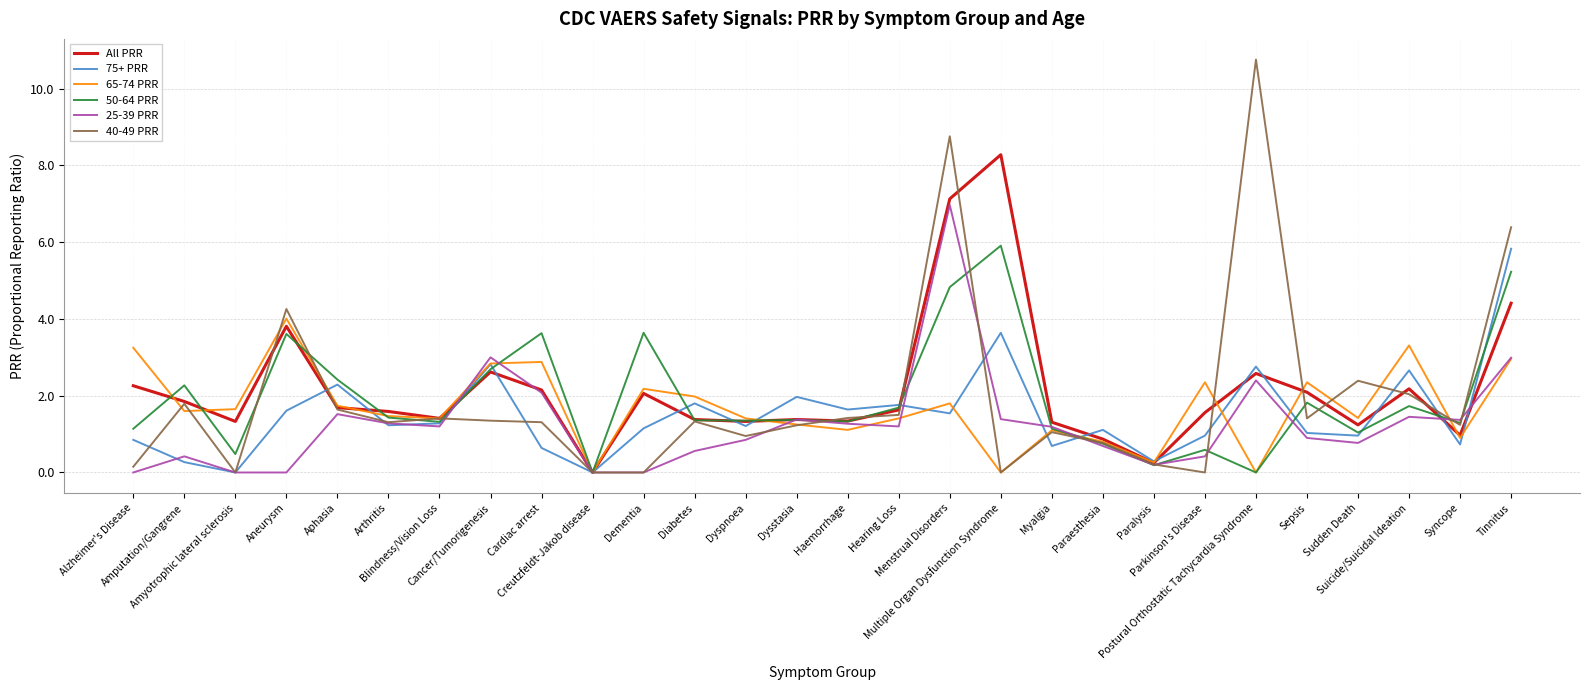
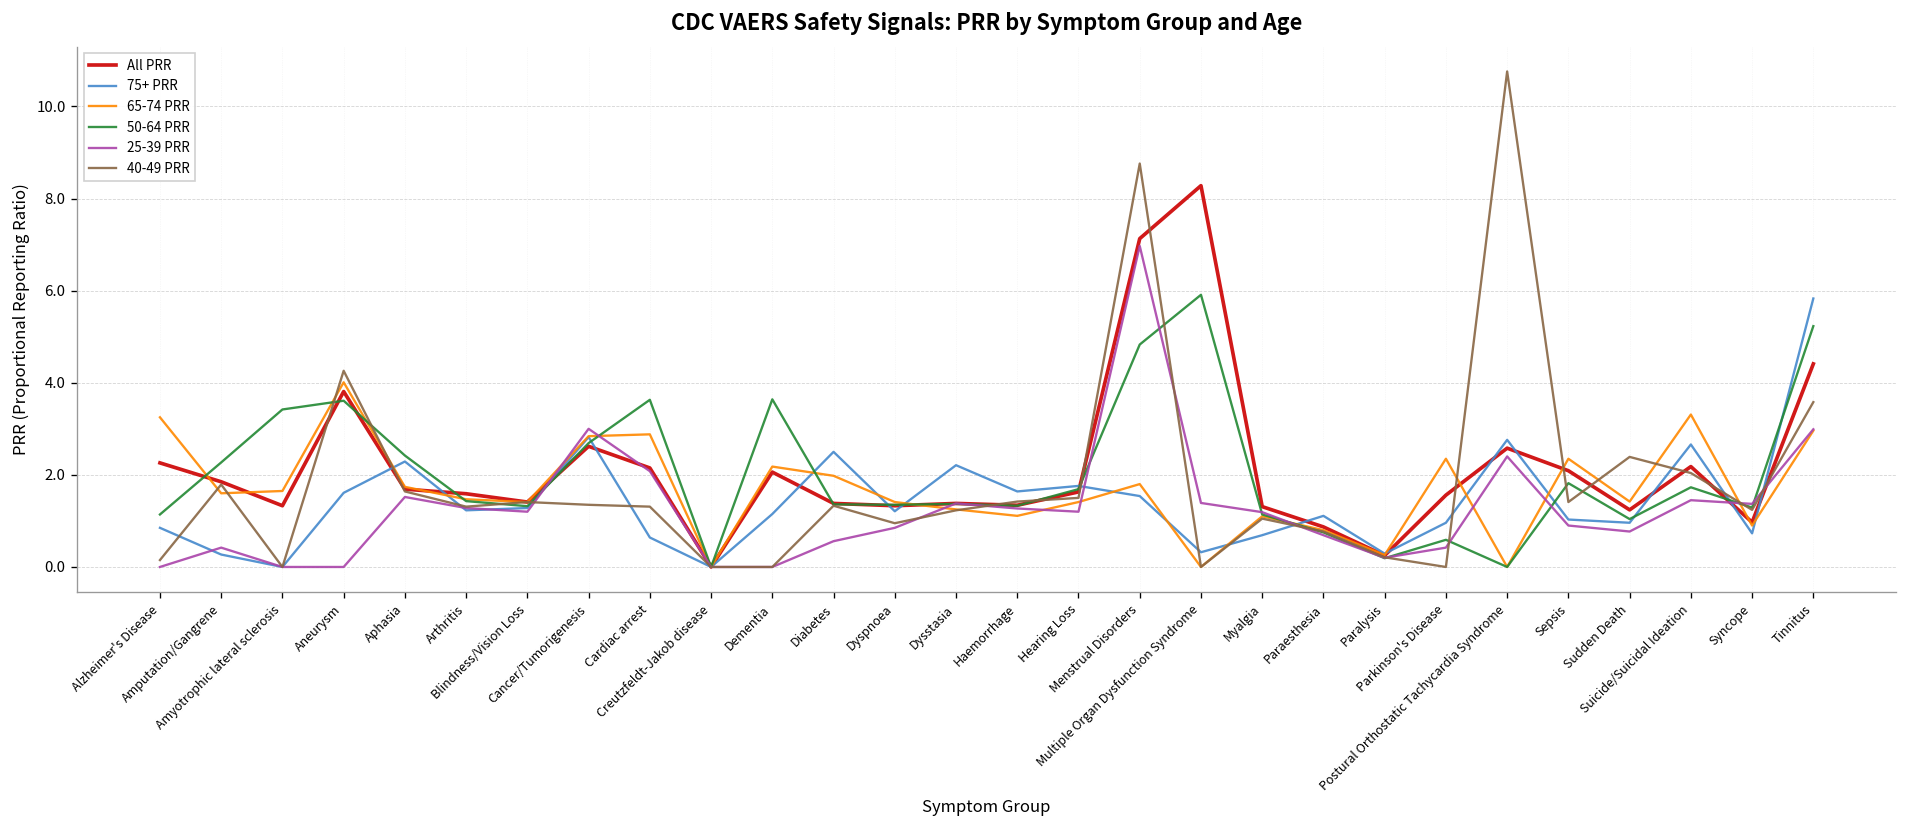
  {
    "All PRR": {
      "Alzheimer's Disease": 2.3,
      "Amyotrophic lateral sclerosis": 1.3,
      "Aneurysm": 3.8,
      "Arthritis": 1.6,
      "Cancer/Tumorigenesis": 2.6,
      "Cardiac arrest": 2.2,
      "Dementia": 2.1,
      "Menstrual Disorders": 7.1,
      "Multiple Organ Dysfunction Syndrome": 8.3,
      "Myalgia": 1.3,
      "Paraesthesia": 0.9,
      "Parkinson's Disease": 1.6,
      "Postural Orthostatic Tachycardia Syndrome": 2.6,
      "Sepsis": 2.1,
      "Sudden Death": 1.2,
      "Suicide/Suicidal Ideation": 2.2,
      "Syncope": 1.0,
      "Tinnitus": 4.4
    },
    "75+ PRR": {
      "Alzheimer's Disease": 0.9,
      "Amputation/Gangrene": 0.3,
      "Aneurysm": 1.6,
      "Aphasia": 2.3,
      "Cardiac arrest": 0.6,
      "Dementia": 1.2,
-     "Diabetes": 1.8,
+     "Diabetes": 2.5,
      "Dyspnoea": 1.2,
-     "Dysstasia": 2.0,
+     "Dysstasia": 2.2,
      "Haemorrhage": 1.6,
      "Hearing Loss": 1.8,
      "Menstrual Disorders": 1.5,
-     "Multiple Organ Dysfunction Syndrome": 3.6,
+     "Multiple Organ Dysfunction Syndrome": 0.3,
      "Myalgia": 0.7,
      "Paraesthesia": 1.1,
      "Parkinson's Disease": 1.0,
      "Postural Orthostatic Tachycardia Syndrome": 2.8,
      "Sepsis": 1.0,
      "Sudden Death": 1.0,
      "Suicide/Suicidal Ideation": 2.7,
      "Syncope": 0.7,
      "Tinnitus": 5.8
    },
    "65-74 PRR": {
      "Alzheimer's Disease": 3.3,
      "Amputation/Gangrene": 1.6,
      "Amyotrophic lateral sclerosis": 1.7,
      "Aneurysm": 4.0,
      "Cardiac arrest": 2.9,
      "Dementia": 2.2,
      "Diabetes": 2.0,
      "Haemorrhage": 1.1,
      "Hearing Loss": 1.4,
      "Menstrual Disorders": 1.8,
      "Parkinson's Disease": 2.4,
      "Sepsis": 2.4,
      "Sudden Death": 1.4,
      "Suicide/Suicidal Ideation": 3.3,
      "Syncope": 0.9
    },
    "50-64 PRR": {
      "Alzheimer's Disease": 1.1,
      "Amputation/Gangrene": 2.3,
-     "Amyotrophic lateral sclerosis": 0.5,
+     "Amyotrophic lateral sclerosis": 3.4,
      "Aneurysm": 3.6,
      "Aphasia": 2.4,
      "Cancer/Tumorigenesis": 2.7,
      "Cardiac arrest": 3.6,
      "Dementia": 3.6,
      "Menstrual Disorders": 4.8,
      "Multiple Organ Dysfunction Syndrome": 5.9,
      "Parkinson's Disease": 0.6,
      "Sepsis": 1.8,
      "Sudden Death": 1.0,
      "Suicide/Suicidal Ideation": 1.7,
      "Tinnitus": 5.2
    },
    "25-39 PRR": {
      "Alzheimer's Disease": 0.0,
      "Amputation/Gangrene": 0.4,
      "Aneurysm": 0.0,
      "Aphasia": 1.5,
      "Blindness/Vision Loss": 1.2,
      "Cancer/Tumorigenesis": 3.0,
      "Cardiac arrest": 2.1,
      "Diabetes": 0.6,
      "Dyspnoea": 0.9,
      "Hearing Loss": 1.2,
      "Menstrual Disorders": 7.0,
      "Multiple Organ Dysfunction Syndrome": 1.4,
      "Parkinson's Disease": 0.4,
      "Postural Orthostatic Tachycardia Syndrome": 2.4,
      "Sepsis": 0.9,
      "Sudden Death": 0.8,
      "Suicide/Suicidal Ideation": 1.5,
      "Syncope": 1.4
    },
    "40-49 PRR": {
      "Alzheimer's Disease": 0.2,
      "Aneurysm": 4.3,
      "Cancer/Tumorigenesis": 1.4,
      "Cardiac arrest": 1.3,
      "Dyspnoea": 1.0,
      "Haemorrhage": 1.4,
      "Hearing Loss": 1.5,
      "Menstrual Disorders": 8.8,
      "Parkinson's Disease": 0.0,
      "Postural Orthostatic Tachycardia Syndrome": 10.8,
      "Sepsis": 1.4,
      "Sudden Death": 2.4,
      "Suicide/Suicidal Ideation": 2.0,
-     "Tinnitus": 6.4
+     "Tinnitus": 3.6
    }
  }
